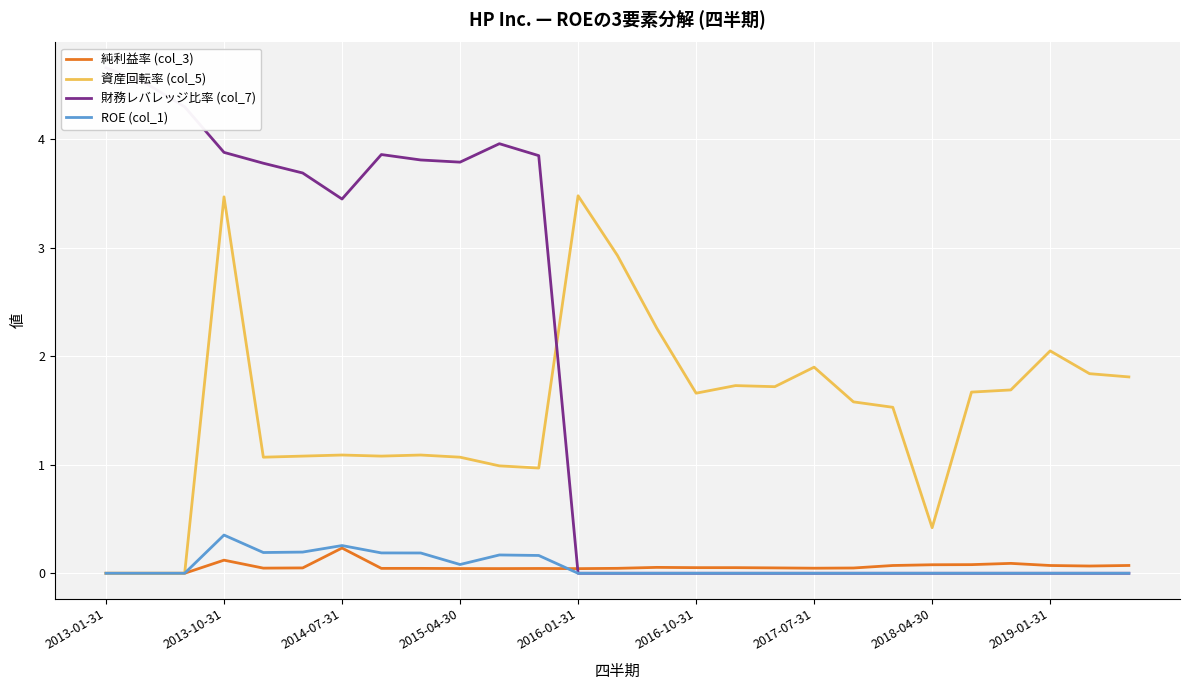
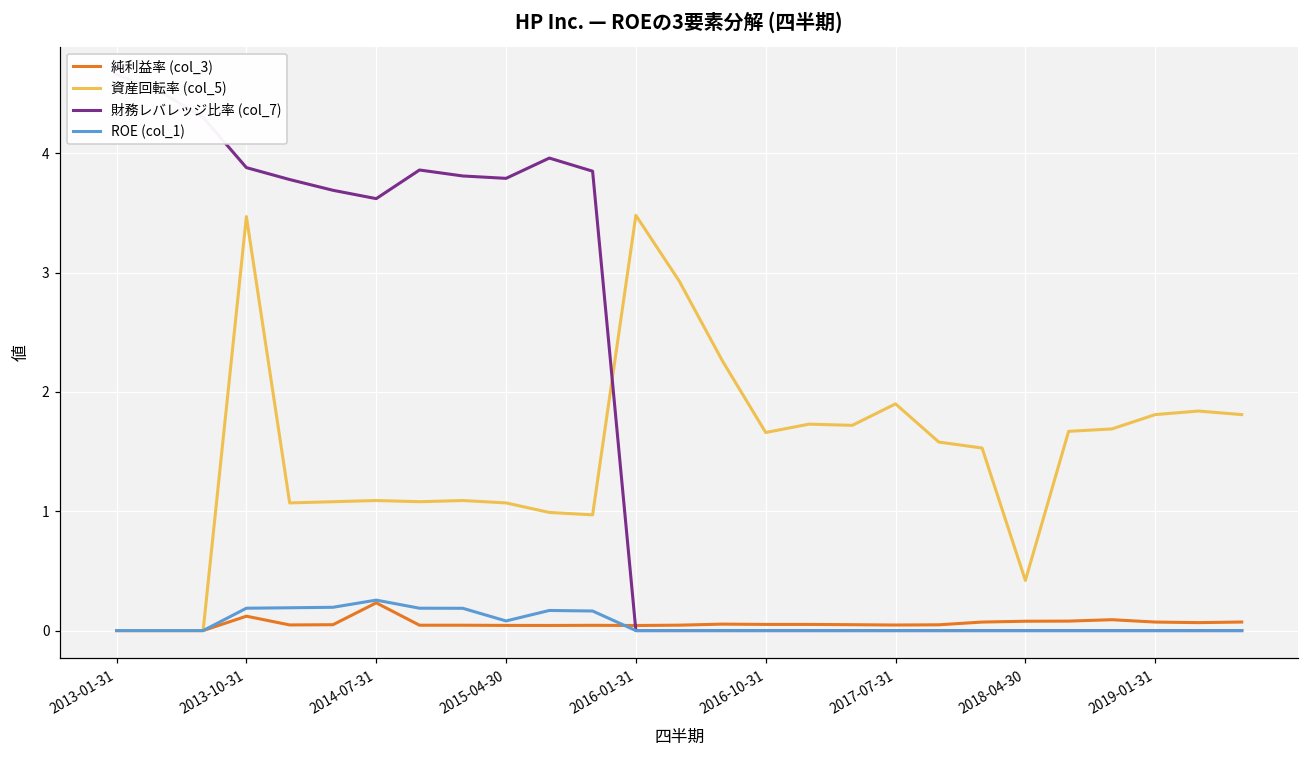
  {
    "純利益率 (col_3)": {
      "2013-10-31": 0.12,
      "2015-04-30": 0.04,
      "2016-01-31": 0.04,
      "2016-10-31": 0.05,
      "2017-07-31": 0.05,
      "2018-04-30": 0.08,
      "2019-01-31": 0.07
    },
    "資産回転率 (col_5)": {
      "2013-10-31": 3.47,
      "2014-07-31": 1.09,
      "2015-04-30": 1.07,
      "2016-01-31": 3.48,
      "2016-10-31": 1.66,
      "2017-07-31": 1.90,
      "2018-04-30": 0.42,
-     "2019-01-31": 2.05
+     "2019-01-31": 1.81
    },
    "財務レバレッジ比率 (col_7)": {
      "2013-10-31": 3.88,
-     "2014-07-31": 3.45,
+     "2014-07-31": 3.62,
      "2015-04-30": 3.79
    },
    "ROE (col_1)": {
-     "2013-10-31": 0.35,
+     "2013-10-31": 0.19,
      "2015-04-30": 0.08
    }
  }
